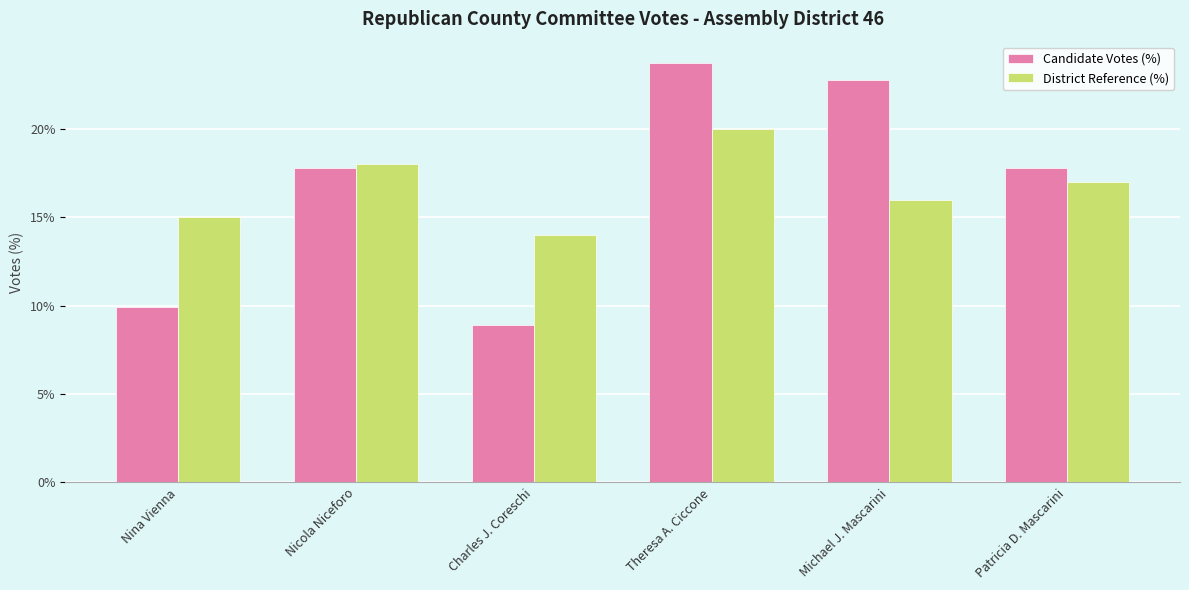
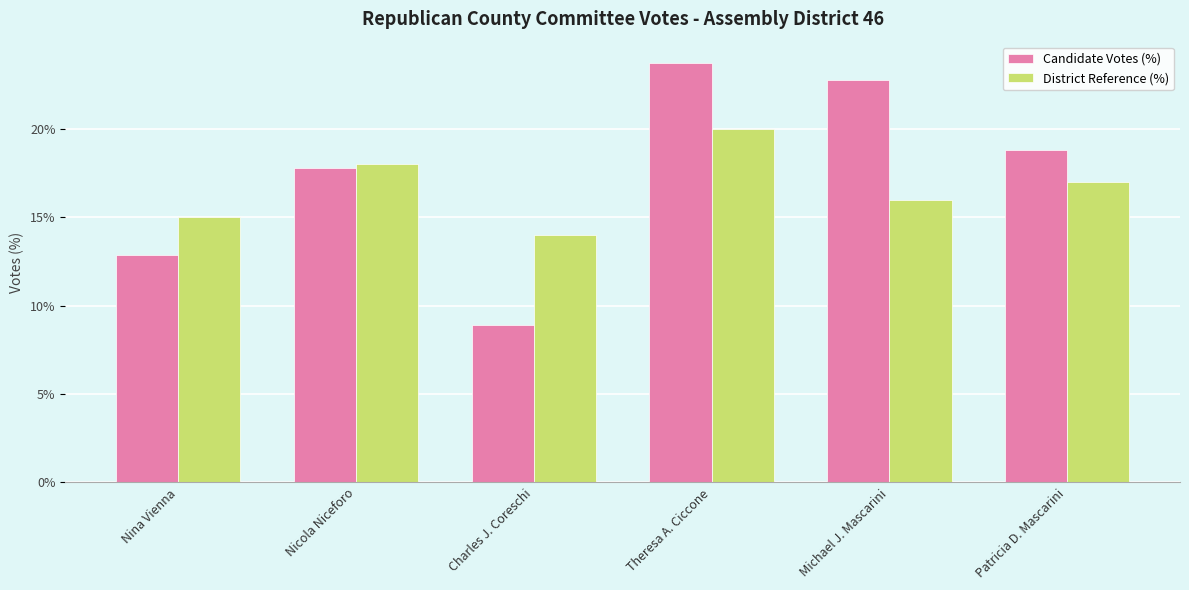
  {
    "Candidate Votes (%)": {
-     "Nina Vienna": "9.9%",
+     "Nina Vienna": "12.9%",
      "Nicola Niceforo": "17.8%",
      "Charles J. Coreschi": "8.9%",
      "Theresa A. Ciccone": "23.8%",
      "Michael J. Mascarini": "22.8%",
-     "Patricia D. Mascarini": "17.8%"
+     "Patricia D. Mascarini": "18.8%"
    },
    "District Reference (%)": {
      "Nina Vienna": "15.0%",
      "Nicola Niceforo": "18.0%",
      "Charles J. Coreschi": "14.0%",
      "Theresa A. Ciccone": "20.0%",
      "Michael J. Mascarini": "16.0%",
      "Patricia D. Mascarini": "17.0%"
    }
  }
